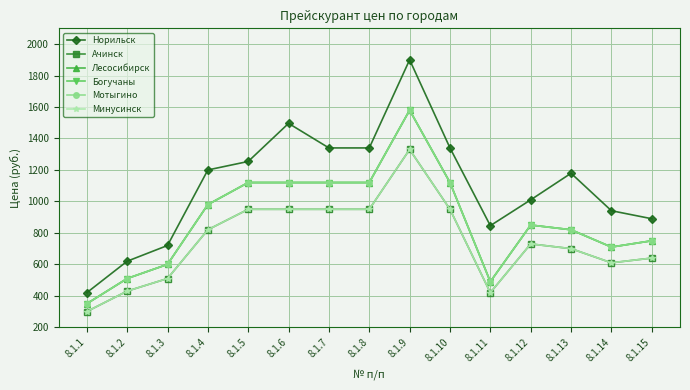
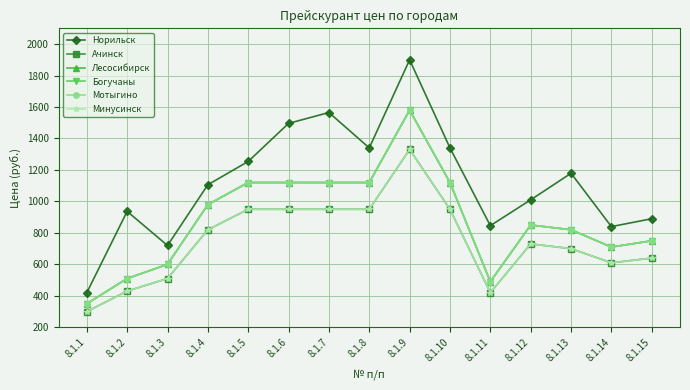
  {
    "Норильск": {
      "8.1.1": 420,
-     "8.1.2": 620,
+     "8.1.2": 940,
      "8.1.3": 720,
-     "8.1.4": 1200,
+     "8.1.4": 1110,
      "8.1.5": 1250,
      "8.1.6": 1500,
-     "8.1.7": 1340,
+     "8.1.7": 1570,
      "8.1.8": 1340,
      "8.1.9": 1900,
      "8.1.10": 1340,
      "8.1.11": 850,
      "8.1.12": 1010,
      "8.1.13": 1180,
-     "8.1.14": 940,
+     "8.1.14": 840,
      "8.1.15": 890
    }
  }
